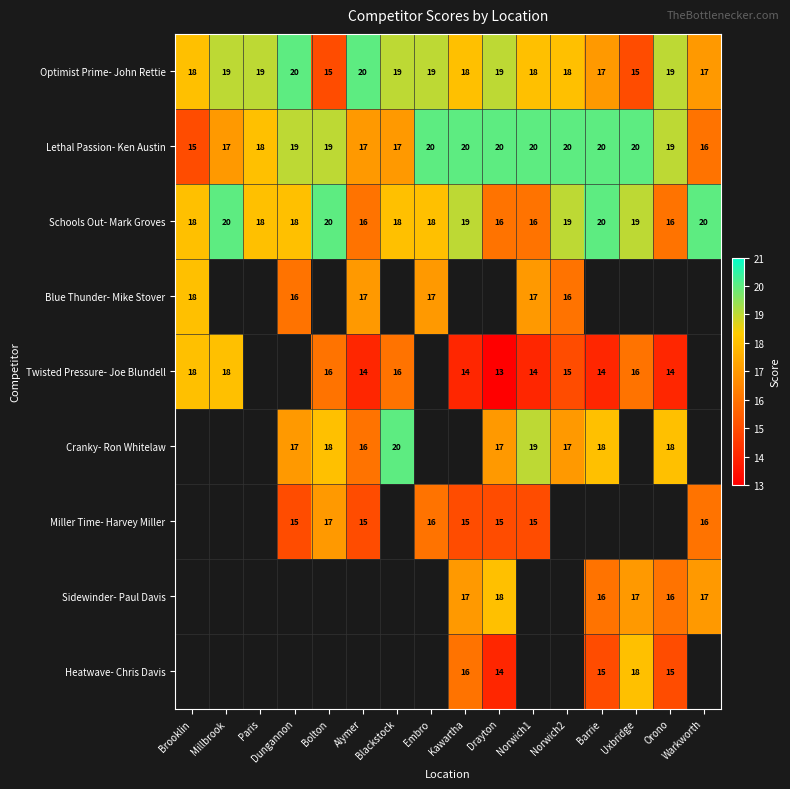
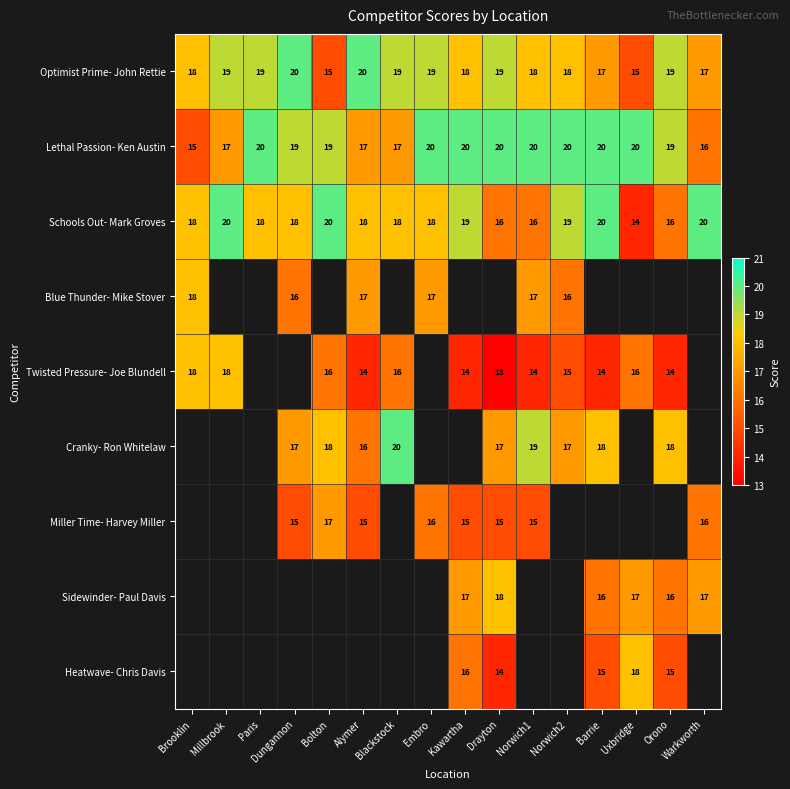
  {
    "Optimist Prime- John Rettie": {
      "Brooklin": 18,
      "Millbrook": 19,
      "Paris": 19,
      "Dungannon": 20,
      "Bolton": 15,
      "Alymer": 20,
      "Blackstock": 19,
      "Embro": 19,
      "Kawartha": 18,
      "Drayton": 19,
      "Norwich1": 18,
      "Norwich2": 18,
      "Barrie": 17,
      "Uxbridge": 15,
      "Orono": 19,
      "Warkworth": 17
    },
    "Lethal Passion- Ken Austin": {
      "Brooklin": 15,
      "Millbrook": 17,
-     "Paris": 18,
+     "Paris": 20,
      "Dungannon": 19,
      "Bolton": 19,
      "Alymer": 17,
      "Blackstock": 17,
      "Embro": 20,
      "Kawartha": 20,
      "Drayton": 20,
      "Norwich1": 20,
      "Norwich2": 20,
      "Barrie": 20,
      "Uxbridge": 20,
      "Orono": 19,
      "Warkworth": 16
    },
    "Schools Out- Mark Groves": {
      "Brooklin": 18,
      "Millbrook": 20,
      "Paris": 18,
      "Dungannon": 18,
      "Bolton": 20,
-     "Alymer": 16,
+     "Alymer": 18,
      "Blackstock": 18,
      "Embro": 18,
      "Kawartha": 19,
      "Drayton": 16,
      "Norwich1": 16,
      "Norwich2": 19,
      "Barrie": 20,
-     "Uxbridge": 19,
+     "Uxbridge": 14,
      "Orono": 16,
      "Warkworth": 20
    },
    "Blue Thunder- Mike Stover": {
      "Brooklin": 18,
      "Dungannon": 16,
      "Alymer": 17,
      "Embro": 17,
      "Norwich1": 17,
      "Norwich2": 16
    },
    "Twisted Pressure- Joe Blundell": {
      "Brooklin": 18,
      "Millbrook": 18,
      "Bolton": 16,
      "Alymer": 14,
      "Blackstock": 16,
      "Kawartha": 14,
      "Drayton": 13,
      "Norwich1": 14,
      "Norwich2": 15,
      "Barrie": 14,
      "Uxbridge": 16,
      "Orono": 14
    },
    "Cranky- Ron Whitelaw": {
      "Dungannon": 17,
      "Bolton": 18,
      "Alymer": 16,
      "Blackstock": 20,
      "Drayton": 17,
      "Norwich1": 19,
      "Norwich2": 17,
      "Barrie": 18,
      "Orono": 18
    },
    "Miller Time- Harvey Miller": {
      "Dungannon": 15,
      "Bolton": 17,
      "Alymer": 15,
      "Embro": 16,
      "Kawartha": 15,
      "Drayton": 15,
      "Norwich1": 15,
      "Warkworth": 16
    },
    "Sidewinder- Paul Davis": {
      "Kawartha": 17,
      "Drayton": 18,
      "Barrie": 16,
      "Uxbridge": 17,
      "Orono": 16,
      "Warkworth": 17
    },
    "Heatwave- Chris Davis": {
      "Kawartha": 16,
      "Drayton": 14,
      "Barrie": 15,
      "Uxbridge": 18,
      "Orono": 15
    }
  }
